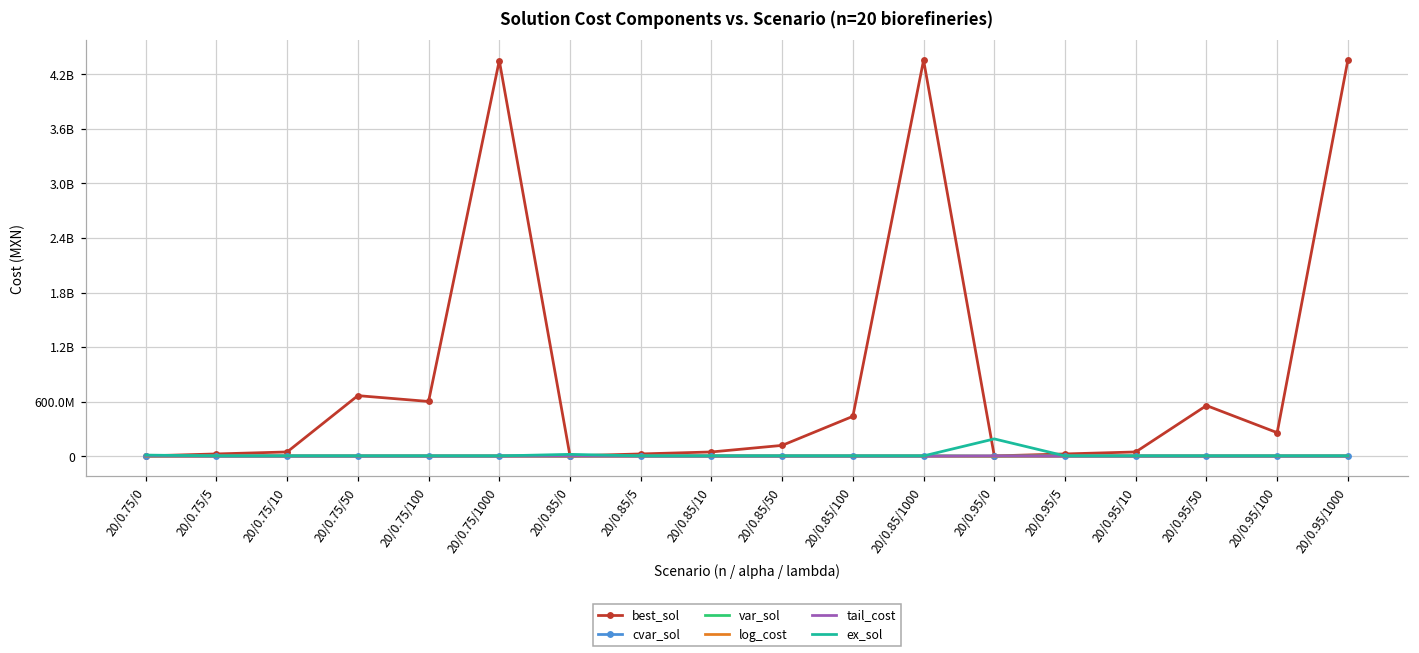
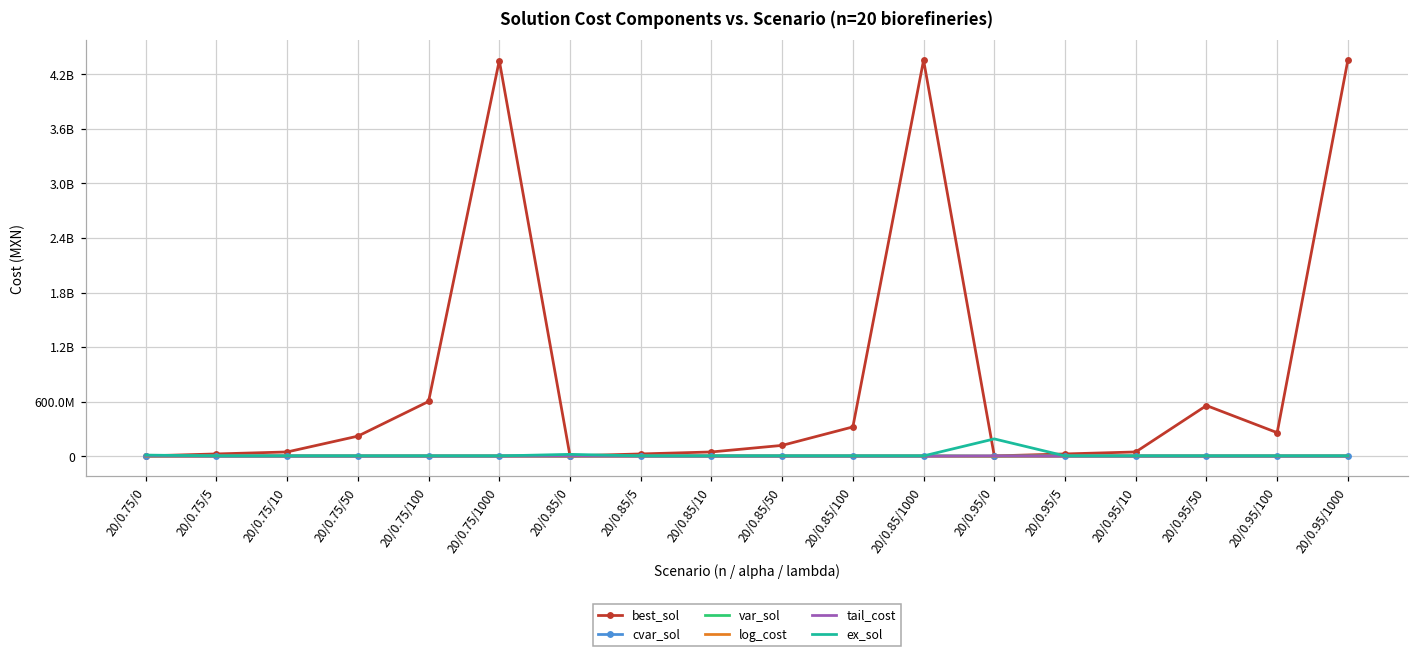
  {
    "best_sol": {
      "20/0.75/10": 0,
-     "20/0.75/50": 700000000,
+     "20/0.75/50": 200000000,
      "20/0.75/100": 600000000,
      "20/0.75/1000": 4400000000,
      "20/0.85/10": 0,
      "20/0.85/50": 100000000,
-     "20/0.85/100": 400000000,
+     "20/0.85/100": 300000000,
      "20/0.85/1000": 4400000000,
      "20/0.95/10": 0,
      "20/0.95/50": 600000000,
      "20/0.95/100": 300000000,
      "20/0.95/1000": 4400000000
    },
    "ex_sol": {
      "20/0.95/0": 200000000
    }
  }
